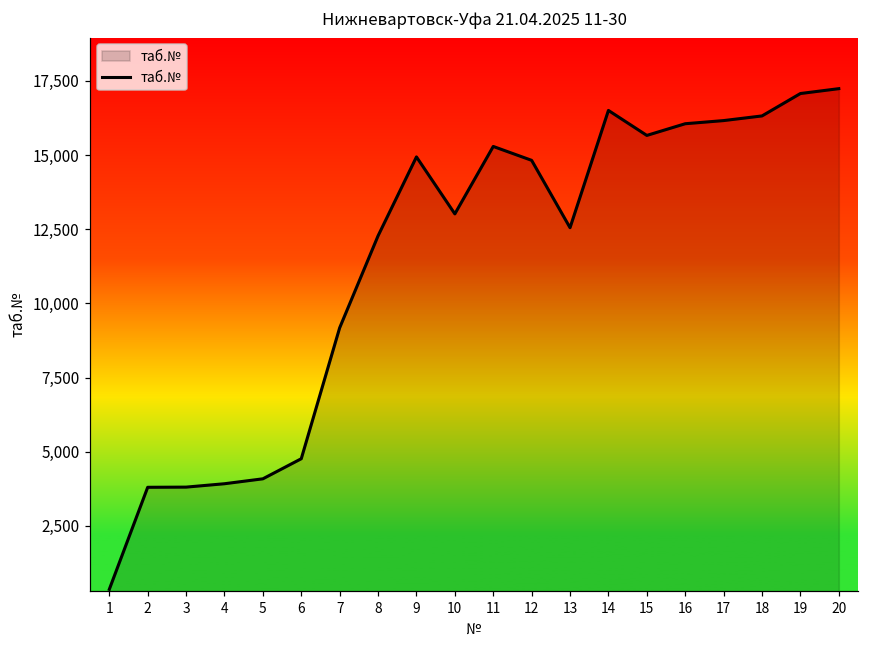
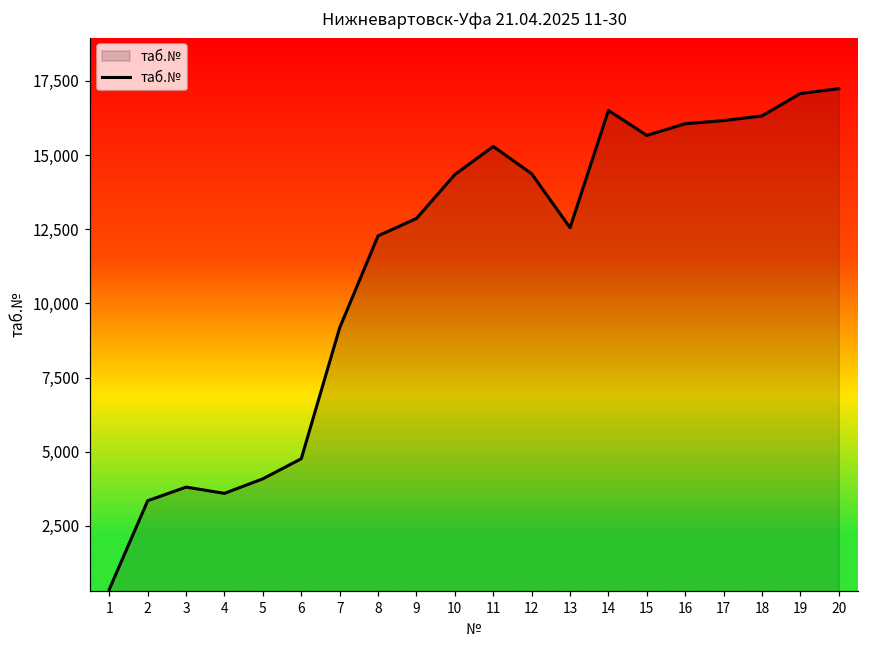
  {
    "1": "400",
-   "2": "3,800",
+   "2": "3,300",
    "3": "3,800",
-   "4": "3,900",
+   "4": "3,600",
    "5": "4,100",
    "6": "4,800",
    "7": "9,200",
    "8": "12,300",
-   "9": "14,900",
-   "10": "13,000",
+   "9": "12,900",
+   "10": "14,300",
    "11": "15,300",
-   "12": "14,800",
+   "12": "14,400",
    "13": "12,600",
    "14": "16,500",
    "15": "15,700",
    "16": "16,100",
    "17": "16,200",
    "18": "16,300",
    "19": "17,100",
    "20": "17,200"
  }
